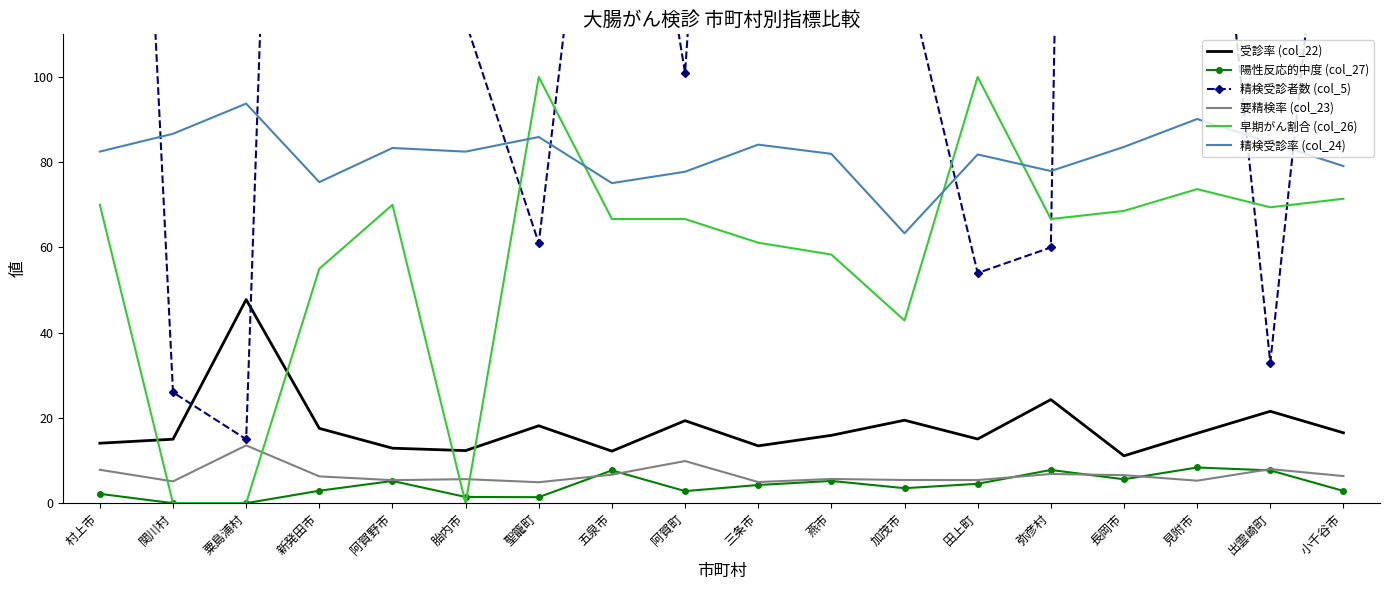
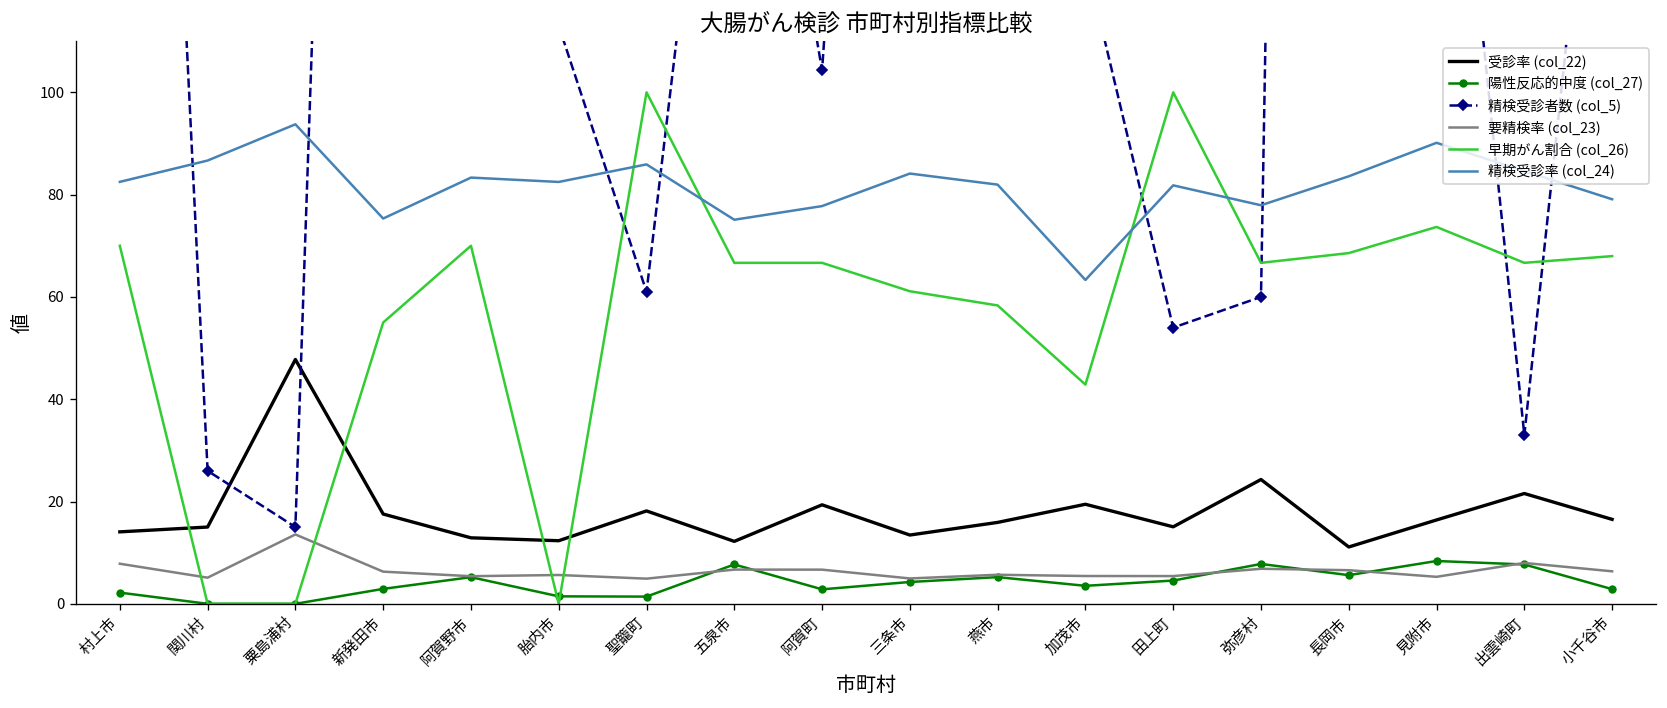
  {
    "受診率 (col_22)": {
      "村上市": 14,
      "関川村": 15,
      "粟島浦村": 48,
      "新発田市": 18,
      "阿賀野市": 13,
      "胎内市": 12,
      "聖籠町": 18,
      "五泉市": 12,
      "阿賀町": 19,
      "三条市": 13,
      "燕市": 16,
      "加茂市": 19,
      "田上町": 15,
      "弥彦村": 24,
      "長岡市": 11,
      "見附市": 16,
      "出雲崎町": 22,
      "小千谷市": 17
    },
    "陽性反応的中度 (col_27)": {
      "村上市": 2,
      "新発田市": 3,
      "胎内市": 1,
      "聖籠町": 1,
      "五泉市": 8,
      "阿賀町": 3,
      "三条市": 4,
      "加茂市": 4,
      "田上町": 5,
      "弥彦村": 8,
      "長岡市": 6,
      "見附市": 8,
      "小千谷市": 3
    },
    "精検受診者数 (col_5)": {
      "関川村": 26,
      "粟島浦村": 15,
      "聖籠町": 61,
-     "阿賀町": 101,
+     "阿賀町": 104,
      "田上町": 54,
      "弥彦村": 60,
      "出雲崎町": 33
    },
    "要精検率 (col_23)": {
      "村上市": 8,
      "関川村": 5,
      "粟島浦村": 14,
      "新発田市": 6,
      "胎内市": 6,
      "聖籠町": 5,
      "五泉市": 7,
-     "阿賀町": 10,
+     "阿賀町": 7,
      "三条市": 5,
      "加茂市": 5,
      "田上町": 5,
      "弥彦村": 7,
      "長岡市": 7,
      "見附市": 5,
      "小千谷市": 6
    },
    "早期がん割合 (col_26)": {
      "村上市": 70,
      "新発田市": 55,
      "阿賀野市": 70,
      "胎内市": 0,
      "聖籠町": 100,
      "五泉市": 67,
      "阿賀町": 67,
      "三条市": 61,
      "燕市": 58,
      "加茂市": 43,
      "田上町": 100,
      "弥彦村": 67,
      "長岡市": 69,
      "見附市": 74,
-     "出雲崎町": 69,
-     "小千谷市": 71
+     "出雲崎町": 67,
+     "小千谷市": 68
    },
    "精検受診率 (col_24)": {
      "村上市": 82,
      "関川村": 87,
      "粟島浦村": 94,
      "新発田市": 75,
      "阿賀野市": 83,
      "胎内市": 82,
      "聖籠町": 86,
      "五泉市": 75,
      "阿賀町": 78,
      "三条市": 84,
      "燕市": 82,
      "加茂市": 63,
      "田上町": 82,
      "弥彦村": 78,
      "長岡市": 84,
      "見附市": 90,
      "小千谷市": 79
    }
  }
